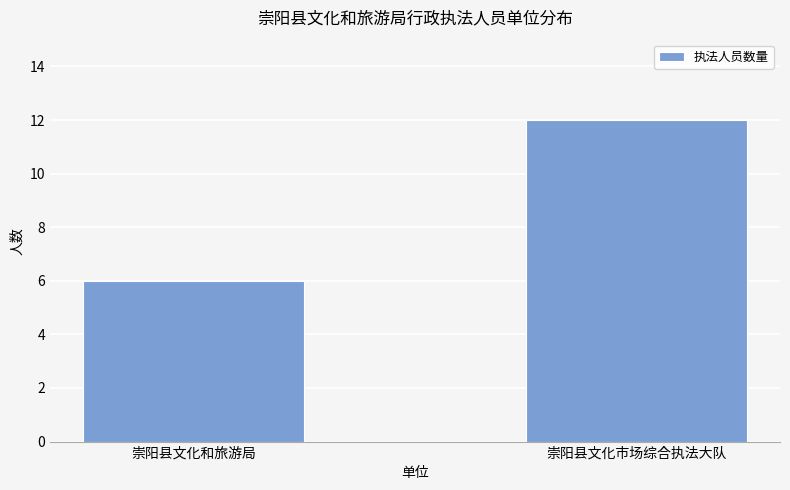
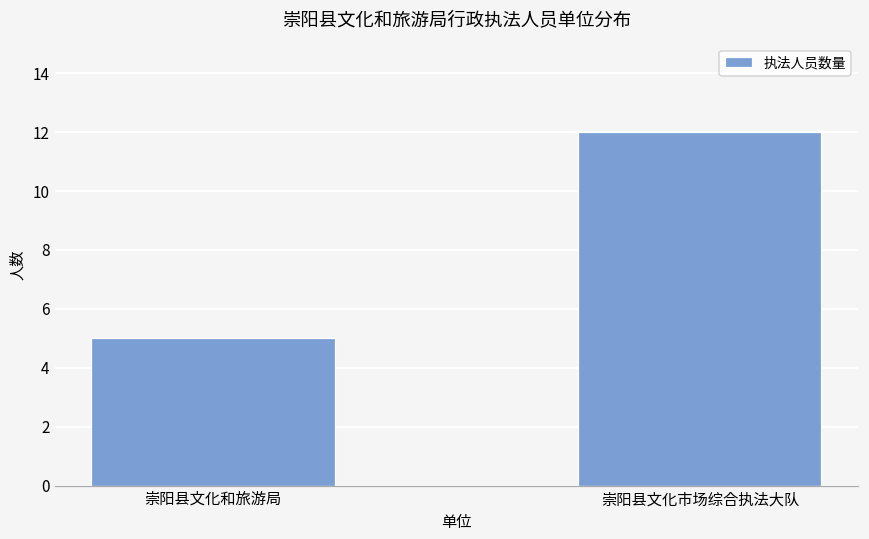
  {
-   "崇阳县文化和旅游局": 6,
+   "崇阳县文化和旅游局": 5,
    "崇阳县文化市场综合执法大队": 12
  }
